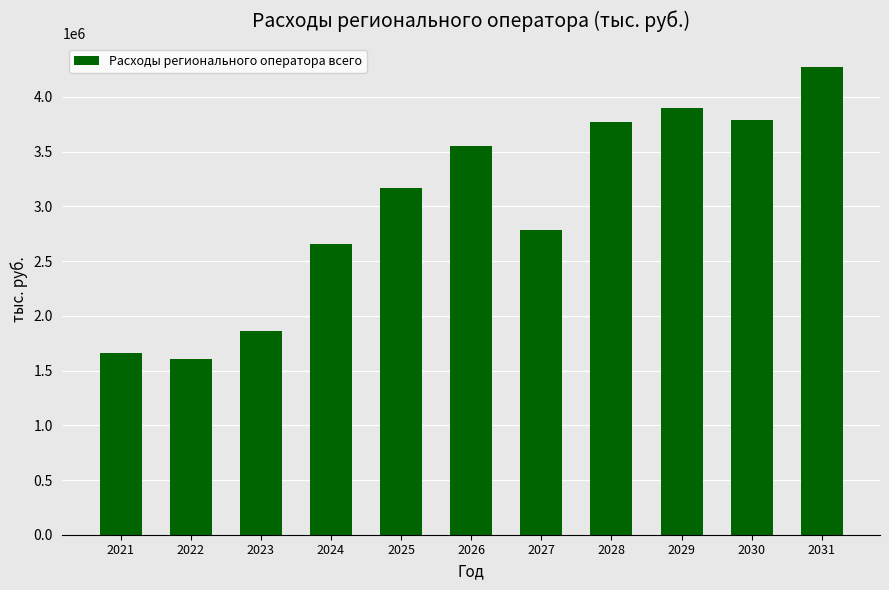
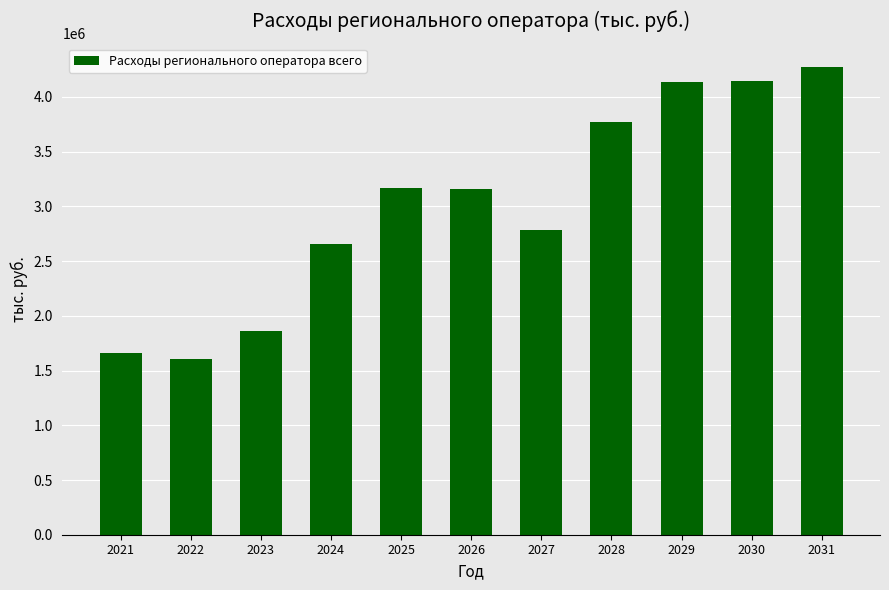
  {
    "2021": 1660000,
    "2022": 1610000,
    "2023": 1860000,
    "2024": 2660000,
    "2025": 3170000,
-   "2026": 3560000,
+   "2026": 3160000,
    "2027": 2780000,
    "2028": 3770000,
-   "2029": 3900000,
-   "2030": 3790000,
+   "2029": 4130000,
+   "2030": 4150000,
    "2031": 4280000
  }
